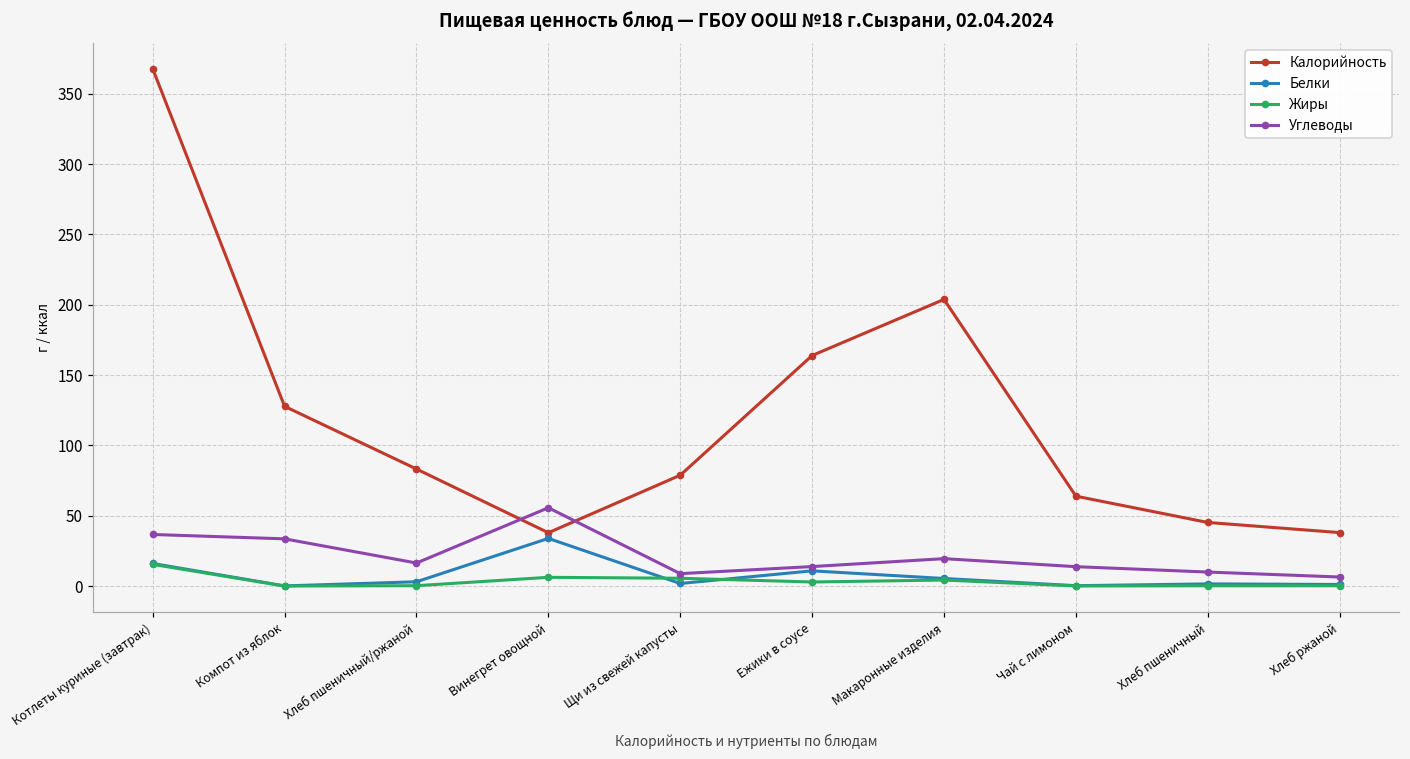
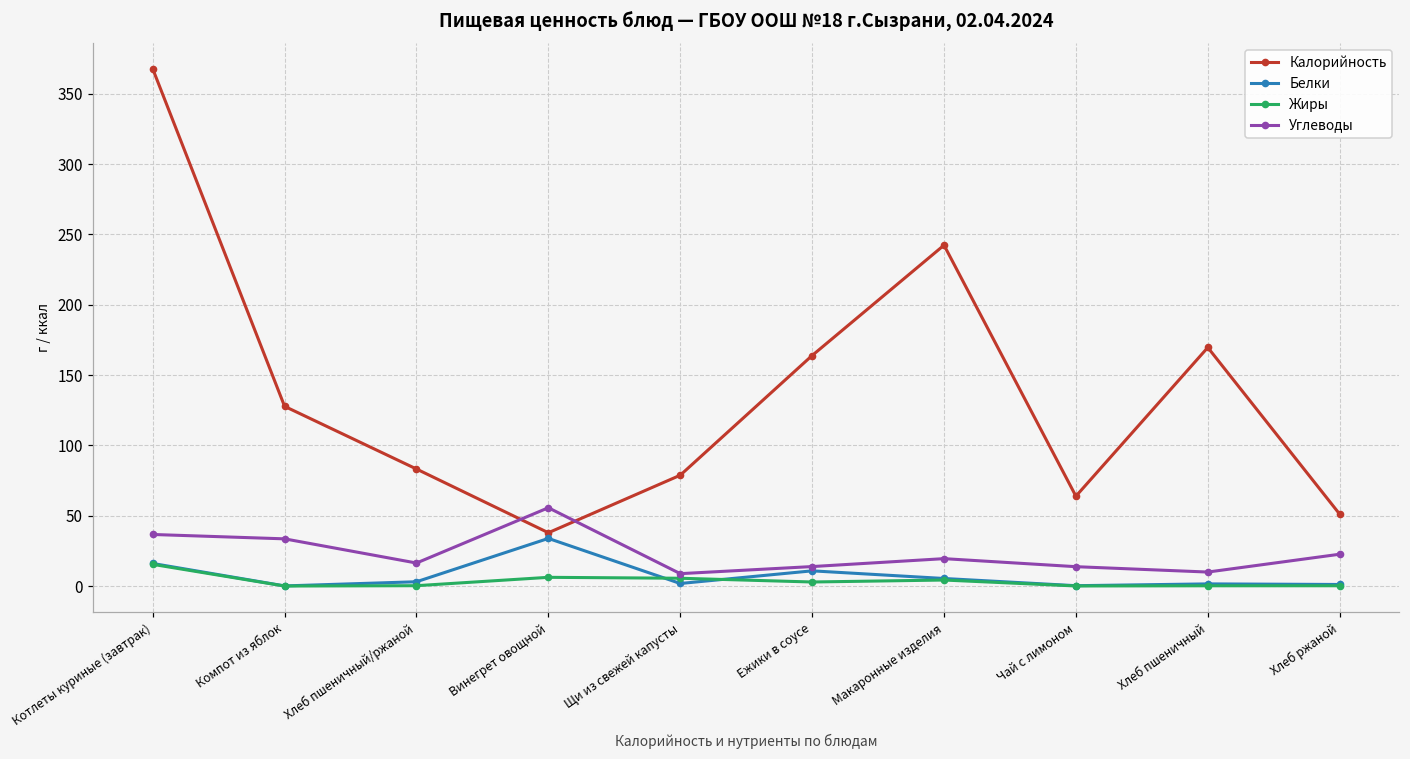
  {
    "Калорийность": {
      "Котлеты куриные (завтрак)": 368,
      "Компот из яблок": 128,
      "Хлеб пшеничный/ржаной": 83,
      "Винегрет овощной": 38,
      "Щи из свежей капусты": 79,
      "Ежики в соусе": 164,
-     "Макаронные изделия": 204,
+     "Макаронные изделия": 242,
      "Чай с лимоном": 64,
-     "Хлеб пшеничный": 45,
-     "Хлеб ржаной": 38
+     "Хлеб пшеничный": 170,
+     "Хлеб ржаной": 51
    },
    "Белки": {
      "Хлеб пшеничный/ржаной": 3,
      "Винегрет овощной": 34,
      "Щи из свежей капусты": 2,
      "Ежики в соусе": 11
    },
    "Жиры": {
      "Хлеб пшеничный/ржаной": 0,
      "Винегрет овощной": 6,
      "Щи из свежей капусты": 6,
      "Ежики в соусе": 3
    },
    "Углеводы": {
      "Котлеты куриные (завтрак)": 37,
      "Компот из яблок": 34,
      "Хлеб пшеничный/ржаной": 16,
      "Винегрет овощной": 56,
      "Щи из свежей капусты": 9,
      "Ежики в соусе": 14,
      "Макаронные изделия": 19,
      "Чай с лимоном": 14,
      "Хлеб пшеничный": 10,
-     "Хлеб ржаной": 6
+     "Хлеб ржаной": 23
    }
  }
